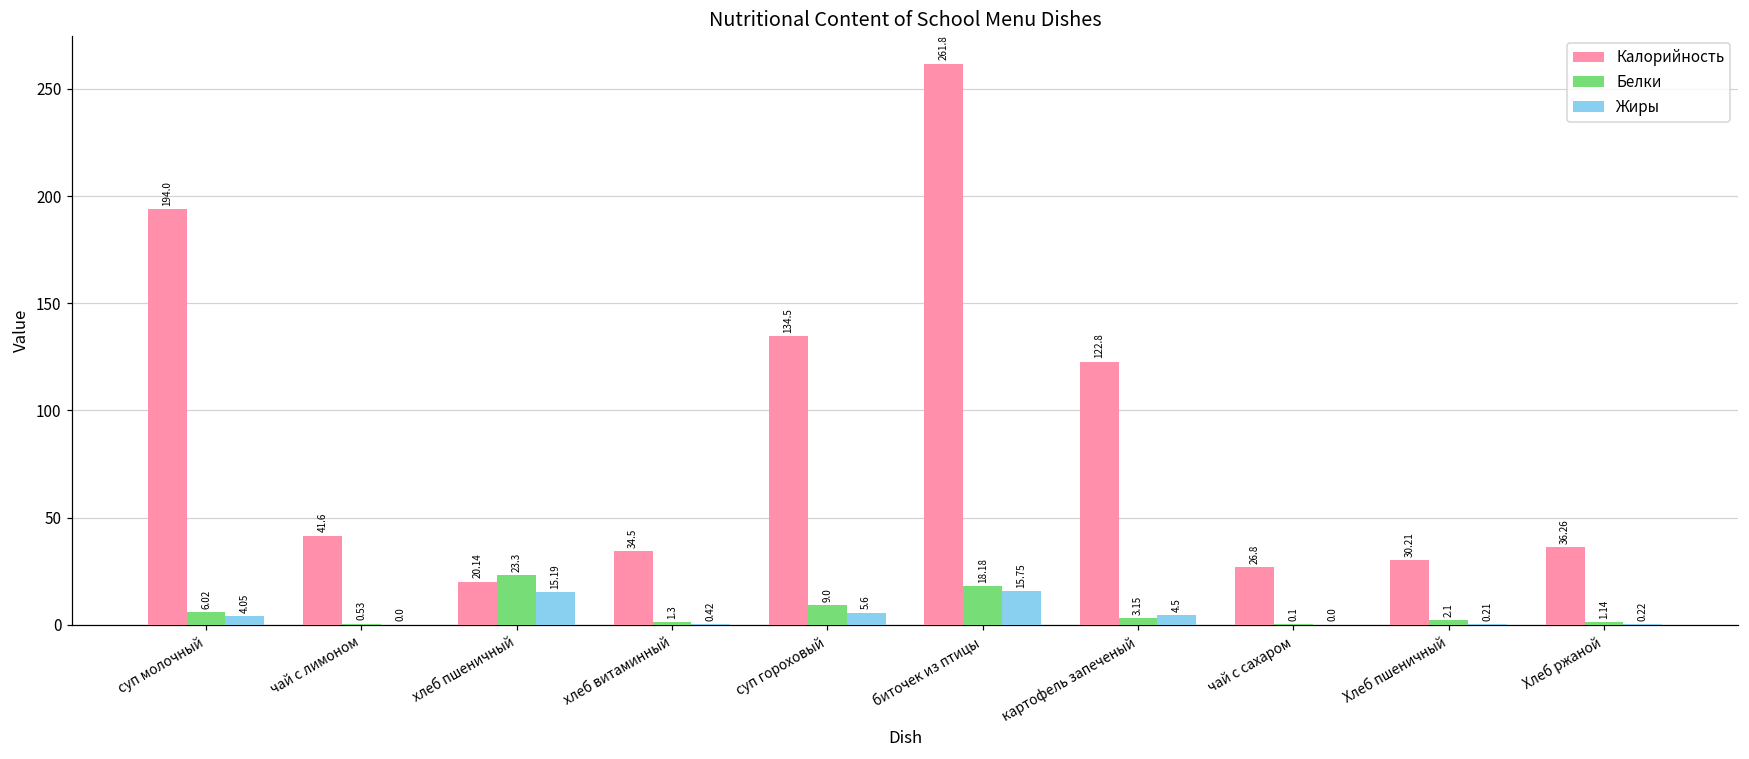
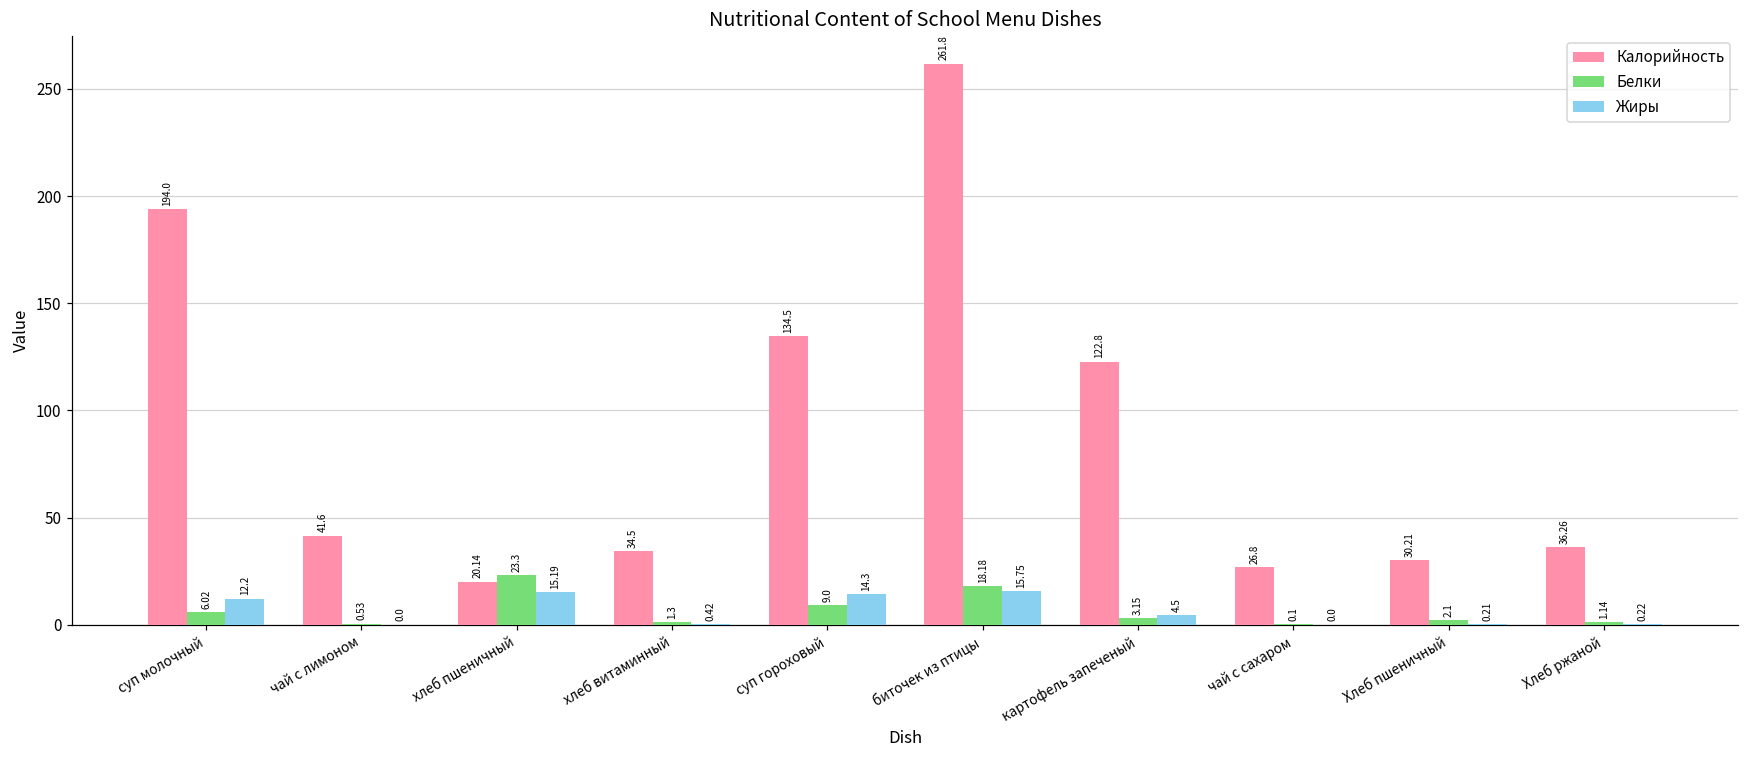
  {
    "Калорийность": {
      "суп молочный": 194.0,
      "чай с лимоном": 41.6,
      "хлеб пшеничный": 20.14,
      "хлеб витаминный": 34.5,
      "суп гороховый": 134.5,
      "биточек из птицы": 261.8,
      "картофель запеченый": 122.8,
      "чай с сахаром": 26.8,
      "Хлеб пшеничный": 30.21,
      "Хлеб ржаной": 36.26
    },
    "Белки": {
      "суп молочный": 6.02,
      "чай с лимоном": 0.53,
      "хлеб пшеничный": 23.3,
      "хлеб витаминный": 1.3,
      "суп гороховый": 9.0,
      "биточек из птицы": 18.18,
      "картофель запеченый": 3.15,
      "чай с сахаром": 0.1,
      "Хлеб пшеничный": 2.1,
      "Хлеб ржаной": 1.14
    },
    "Жиры": {
-     "суп молочный": 4.05,
+     "суп молочный": 12.2,
      "чай с лимоном": 0.0,
      "хлеб пшеничный": 15.19,
      "хлеб витаминный": 0.42,
-     "суп гороховый": 5.6,
+     "суп гороховый": 14.3,
      "биточек из птицы": 15.75,
      "картофель запеченый": 4.5,
      "чай с сахаром": 0.0,
      "Хлеб пшеничный": 0.21,
      "Хлеб ржаной": 0.22
    }
  }
